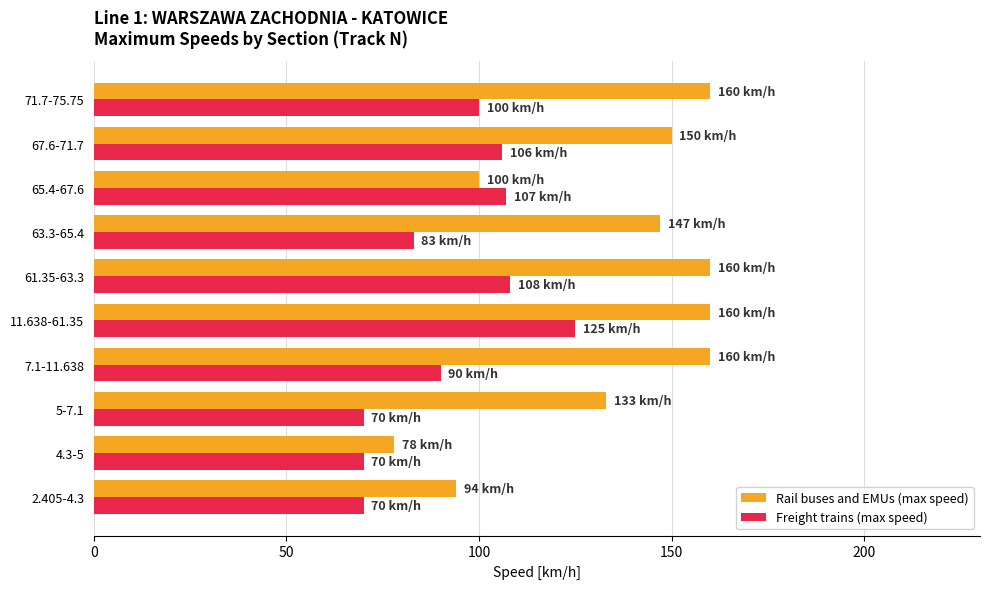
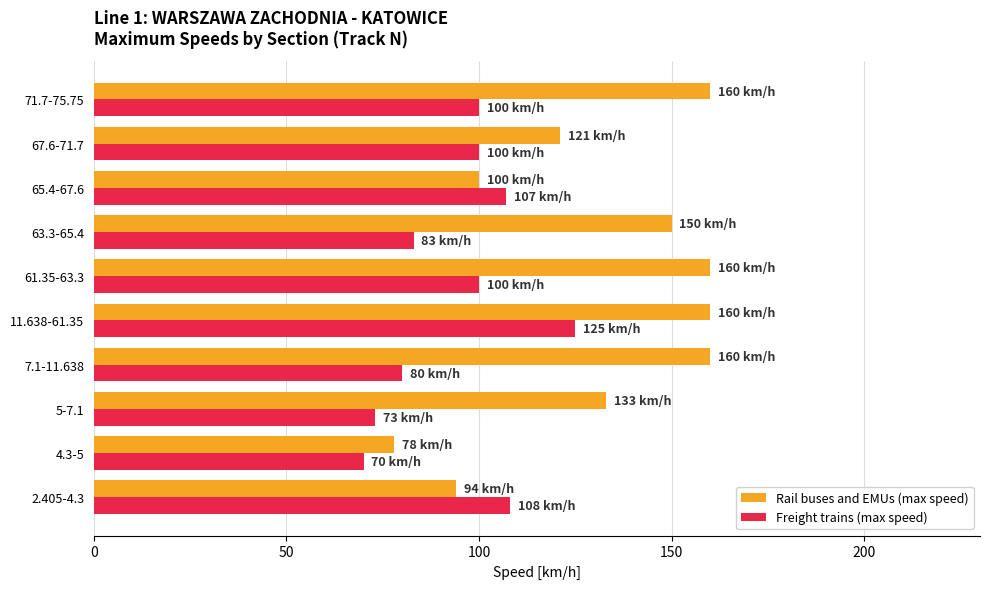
  {
    "Rail buses and EMUs (max speed)": {
      "71.7-75.75": 160,
-     "67.6-71.7": 150,
+     "67.6-71.7": 121,
      "65.4-67.6": 100,
-     "63.3-65.4": 147,
+     "63.3-65.4": 150,
      "61.35-63.3": 160,
      "11.638-61.35": 160,
      "7.1-11.638": 160,
      "5-7.1": 133,
      "4.3-5": 78,
      "2.405-4.3": 94
    },
    "Freight trains (max speed)": {
      "71.7-75.75": 100,
-     "67.6-71.7": 106,
+     "67.6-71.7": 100,
      "65.4-67.6": 107,
      "63.3-65.4": 83,
-     "61.35-63.3": 108,
+     "61.35-63.3": 100,
      "11.638-61.35": 125,
-     "7.1-11.638": 90,
-     "5-7.1": 70,
+     "7.1-11.638": 80,
+     "5-7.1": 73,
      "4.3-5": 70,
-     "2.405-4.3": 70
+     "2.405-4.3": 108
    }
  }
